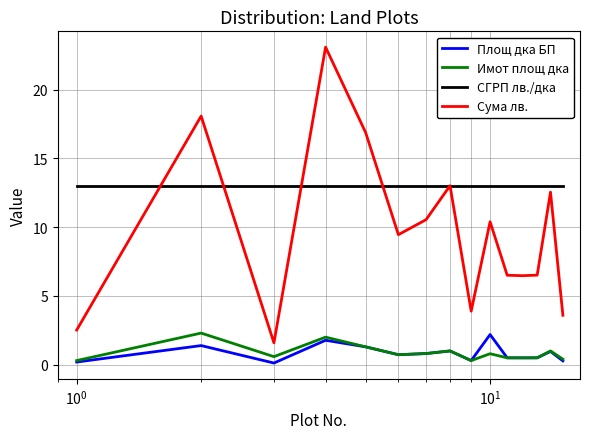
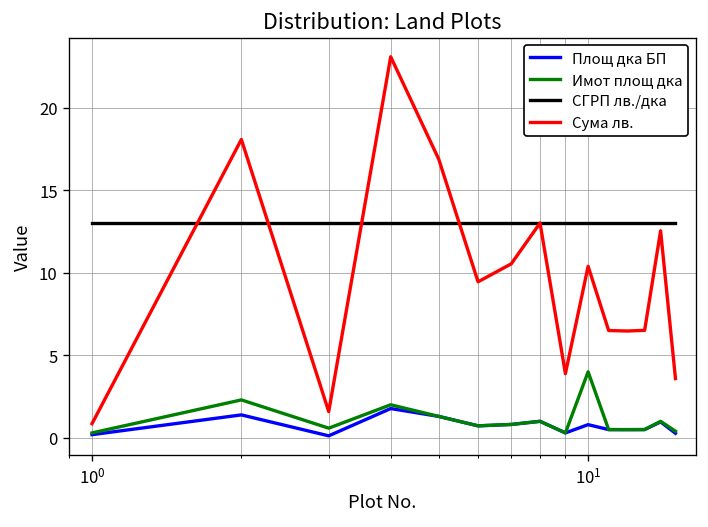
  {
    "Площ дка БП": {
-     "10^1": 2.2
+     "10^1": 0.8
    },
    "Имот площ дка": {
-     "10^1": 0.8
+     "10^1": 4.0
    },
    "СГРП лв./дка": {
      "10^0": 13.0,
      "10^1": 13.0
    },
    "Сума лв.": {
-     "10^0": 2.5,
+     "10^0": 0.9,
      "10^1": 10.4
    }
  }
